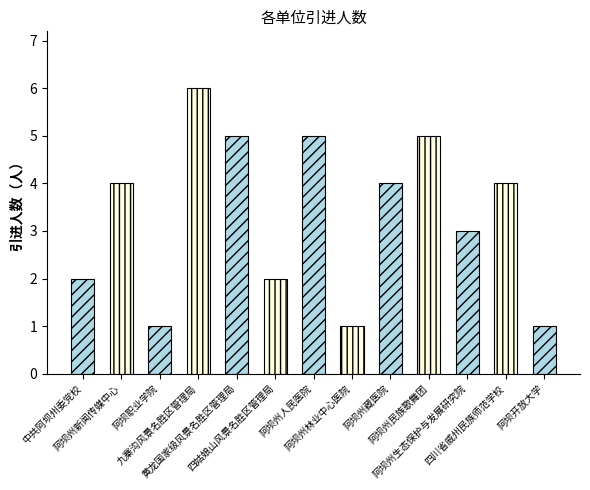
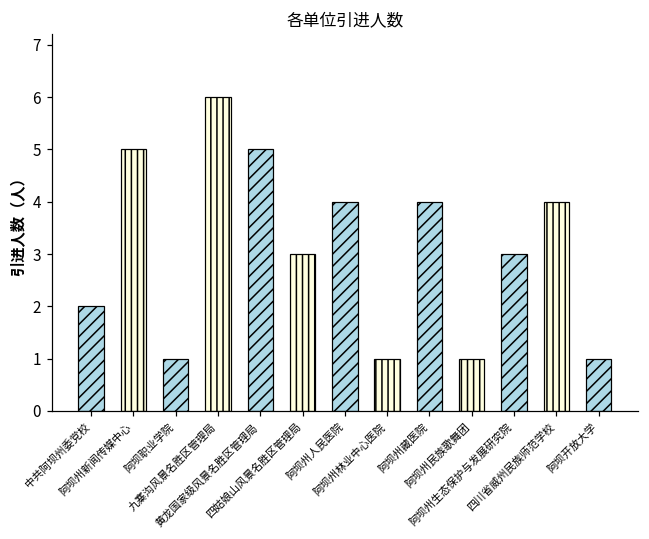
  {
    "中共阿坝州委党校": 2,
-   "阿坝州新闻传媒中心": 4,
+   "阿坝州新闻传媒中心": 5,
    "阿坝职业学院": 1,
    "九寨沟风景名胜区管理局": 6,
    "黄龙国家级风景名胜区管理局": 5,
-   "四姑娘山风景名胜区管理局": 2,
-   "阿坝州人民医院": 5,
+   "四姑娘山风景名胜区管理局": 3,
+   "阿坝州人民医院": 4,
    "阿坝州林业中心医院": 1,
    "阿坝州藏医院": 4,
-   "阿坝州民族歌舞团": 5,
+   "阿坝州民族歌舞团": 1,
    "阿坝州生态保护与发展研究院": 3,
    "四川省威州民族师范学校": 4,
    "阿坝开放大学": 1
  }
